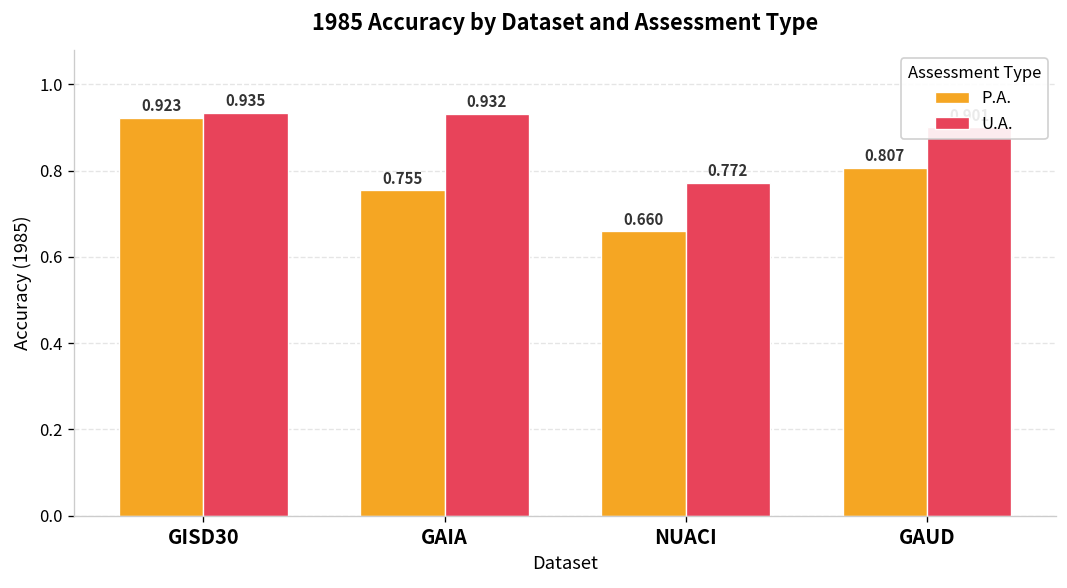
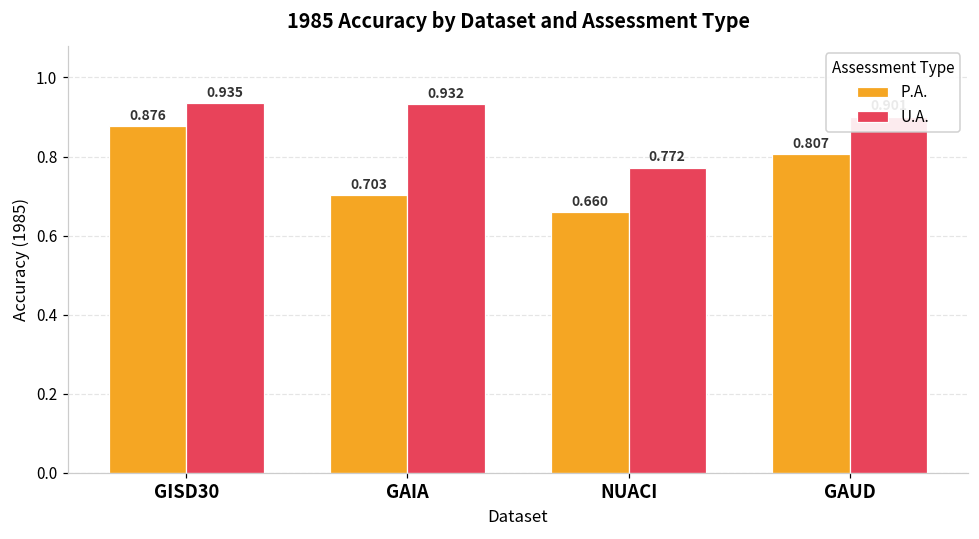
  {
    "P.A.": {
-     "GISD30": 0.923,
-     "GAIA": 0.755,
+     "GISD30": 0.876,
+     "GAIA": 0.703,
      "NUACI": 0.660,
      "GAUD": 0.807
    },
    "U.A.": {
      "GISD30": 0.935,
      "GAIA": 0.932,
      "NUACI": 0.772
    }
  }
